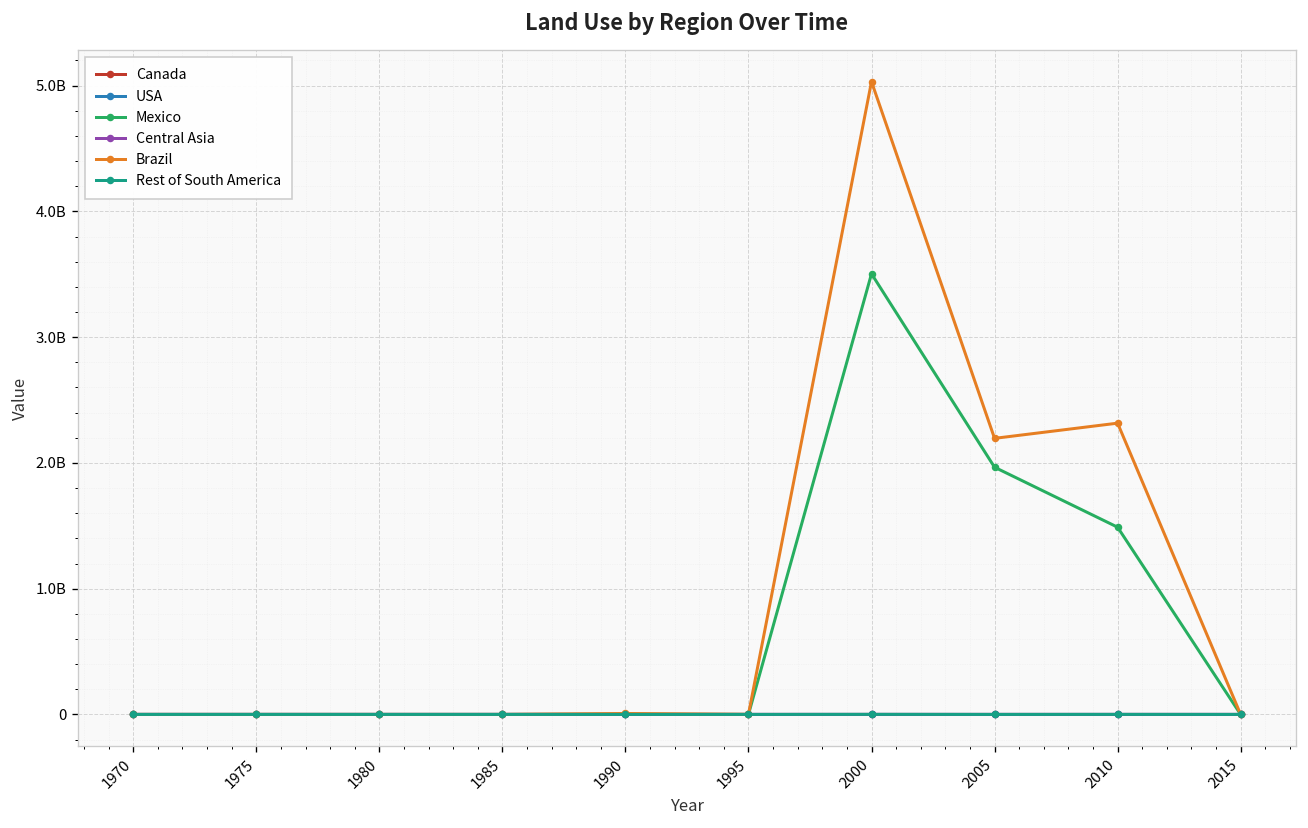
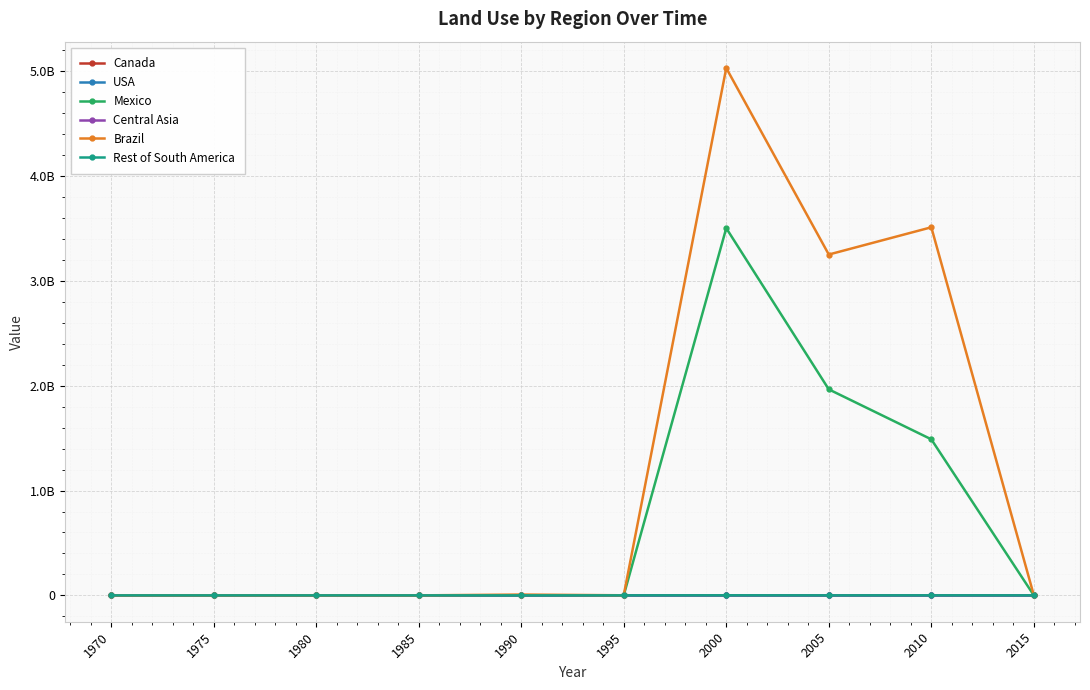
  {
    "Brazil": {
      "2000": 5030000000,
-     "2005": 2200000000,
-     "2010": 2320000000
+     "2005": 3250000000,
+     "2010": 3510000000
    }
  }
